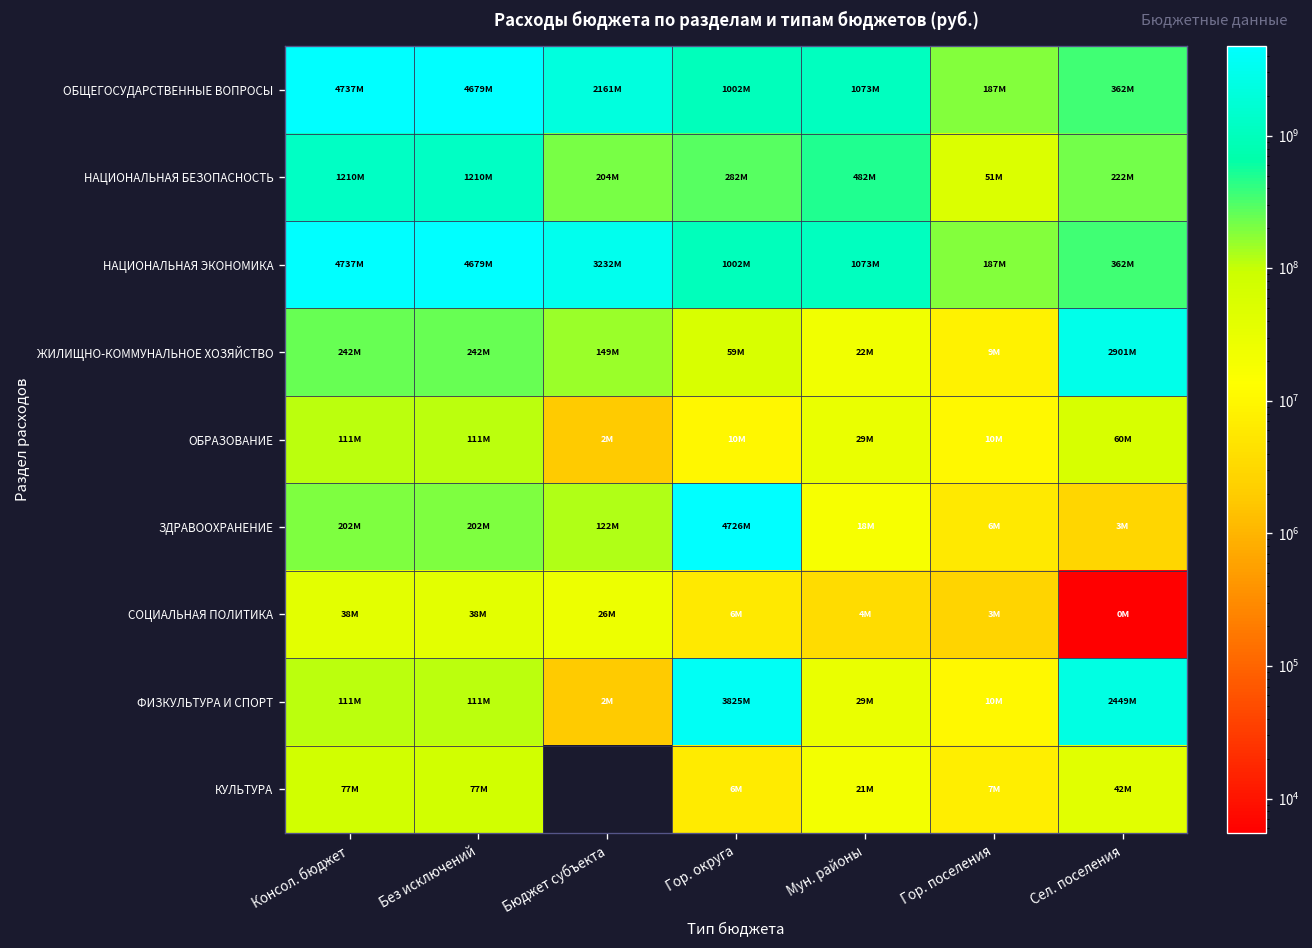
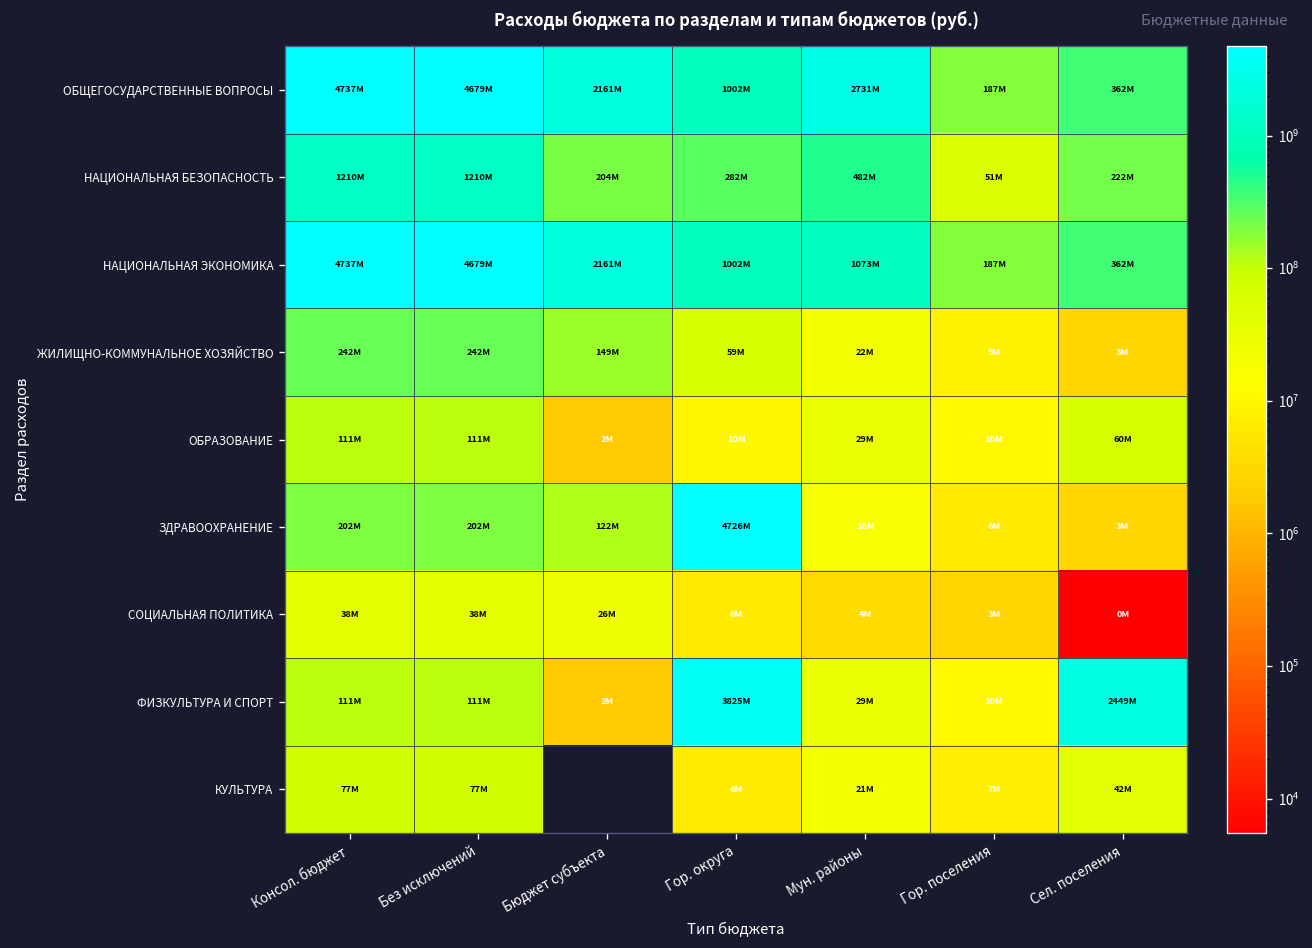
  {
    "ОБЩЕГОСУДАРСТВЕННЫЕ ВОПРОСЫ": {
      "Консол. бюджет": "4737M",
      "Без исключений": "4679M",
      "Бюджет субъекта": "2161M",
      "Гор. округа": "1002M",
-     "Мун. районы": "1073M",
+     "Мун. районы": "2731M",
      "Гор. поселения": "187M",
      "Сел. поселения": "362M"
    },
    "НАЦИОНАЛЬНАЯ БЕЗОПАСНОСТЬ": {
      "Консол. бюджет": "1210M",
      "Без исключений": "1210M",
      "Бюджет субъекта": "204M",
      "Гор. округа": "282M",
      "Мун. районы": "482M",
      "Гор. поселения": "51M",
      "Сел. поселения": "222M"
    },
    "НАЦИОНАЛЬНАЯ ЭКОНОМИКА": {
      "Консол. бюджет": "4737M",
      "Без исключений": "4679M",
-     "Бюджет субъекта": "3232M",
+     "Бюджет субъекта": "2161M",
      "Гор. округа": "1002M",
      "Мун. районы": "1073M",
      "Гор. поселения": "187M",
      "Сел. поселения": "362M"
    },
    "ЖИЛИЩНО-КОММУНАЛЬНОЕ ХОЗЯЙСТВО": {
      "Консол. бюджет": "242M",
      "Без исключений": "242M",
      "Бюджет субъекта": "149M",
      "Гор. округа": "59M",
      "Мун. районы": "22M",
      "Гор. поселения": "9M",
-     "Сел. поселения": "2901M"
+     "Сел. поселения": "3M"
    },
    "ОБРАЗОВАНИЕ": {
      "Консол. бюджет": "111M",
      "Без исключений": "111M",
      "Бюджет субъекта": "2M",
      "Гор. округа": "10M",
      "Мун. районы": "29M",
      "Гор. поселения": "10M",
      "Сел. поселения": "60M"
    },
    "ЗДРАВООХРАНЕНИЕ": {
      "Консол. бюджет": "202M",
      "Без исключений": "202M",
      "Бюджет субъекта": "122M",
      "Гор. округа": "4726M",
      "Мун. районы": "18M",
      "Гор. поселения": "6M",
      "Сел. поселения": "3M"
    },
    "СОЦИАЛЬНАЯ ПОЛИТИКА": {
      "Консол. бюджет": "38M",
      "Без исключений": "38M",
      "Бюджет субъекта": "26M",
      "Гор. округа": "6M",
      "Мун. районы": "4M",
      "Гор. поселения": "3M",
      "Сел. поселения": "0M"
    },
    "ФИЗКУЛЬТУРА И СПОРТ": {
      "Консол. бюджет": "111M",
      "Без исключений": "111M",
      "Бюджет субъекта": "2M",
      "Гор. округа": "3825M",
      "Мун. районы": "29M",
      "Гор. поселения": "10M",
      "Сел. поселения": "2449M"
    },
    "КУЛЬТУРА": {
      "Консол. бюджет": "77M",
      "Без исключений": "77M",
      "Гор. округа": "6M",
      "Мун. районы": "21M",
      "Гор. поселения": "7M",
      "Сел. поселения": "42M"
    }
  }
